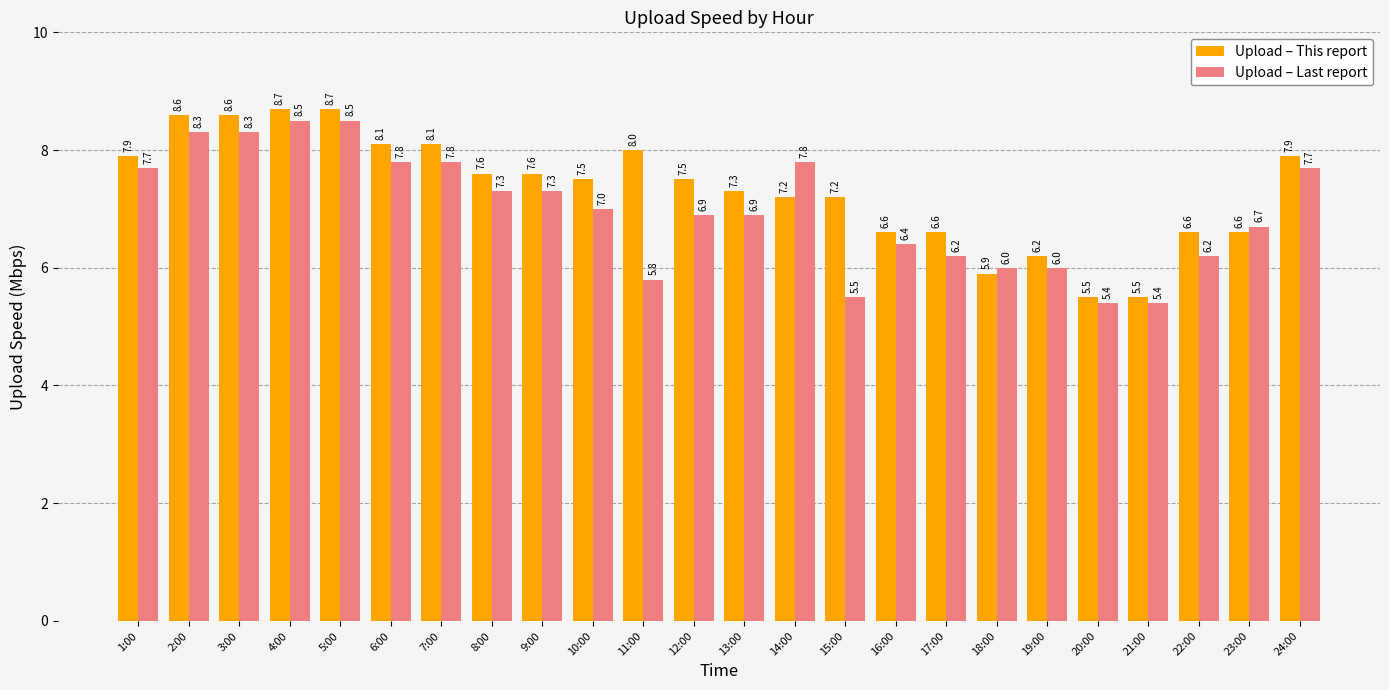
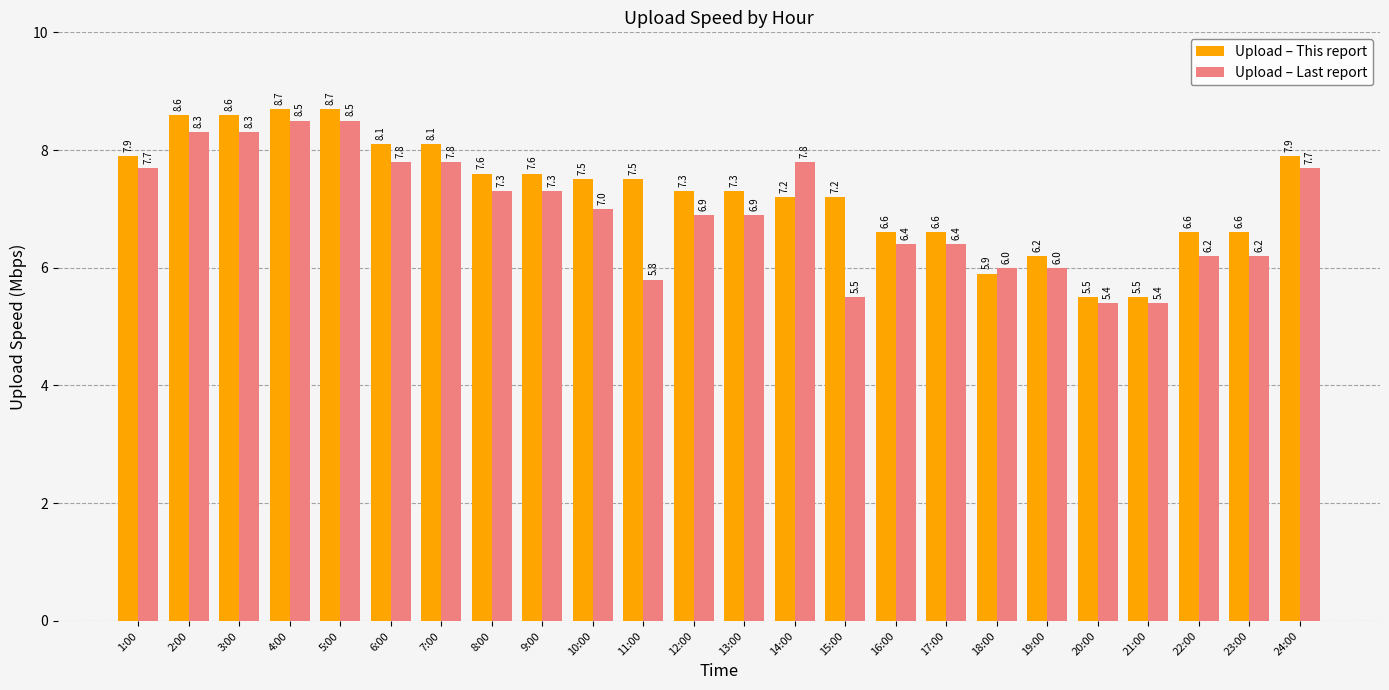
  {
    "Upload – This report": {
      "1:00": 7.9,
      "2:00": 8.6,
      "3:00": 8.6,
      "4:00": 8.7,
      "5:00": 8.7,
      "6:00": 8.1,
      "7:00": 8.1,
      "8:00": 7.6,
      "9:00": 7.6,
      "10:00": 7.5,
-     "11:00": 8.0,
-     "12:00": 7.5,
+     "11:00": 7.5,
+     "12:00": 7.3,
      "13:00": 7.3,
      "14:00": 7.2,
      "15:00": 7.2,
      "16:00": 6.6,
      "17:00": 6.6,
      "18:00": 5.9,
      "19:00": 6.2,
      "20:00": 5.5,
      "21:00": 5.5,
      "22:00": 6.6,
      "23:00": 6.6,
      "24:00": 7.9
    },
    "Upload – Last report": {
      "1:00": 7.7,
      "2:00": 8.3,
      "3:00": 8.3,
      "4:00": 8.5,
      "5:00": 8.5,
      "6:00": 7.8,
      "7:00": 7.8,
      "8:00": 7.3,
      "9:00": 7.3,
      "10:00": 7.0,
      "11:00": 5.8,
      "12:00": 6.9,
      "13:00": 6.9,
      "14:00": 7.8,
      "15:00": 5.5,
      "16:00": 6.4,
-     "17:00": 6.2,
+     "17:00": 6.4,
      "18:00": 6.0,
      "19:00": 6.0,
      "20:00": 5.4,
      "21:00": 5.4,
      "22:00": 6.2,
-     "23:00": 6.7,
+     "23:00": 6.2,
      "24:00": 7.7
    }
  }
